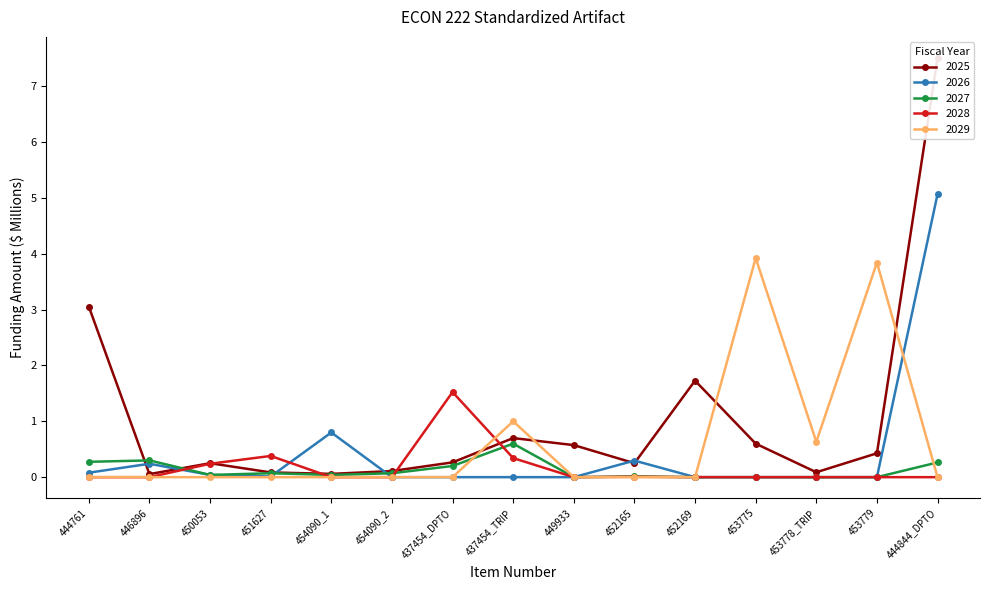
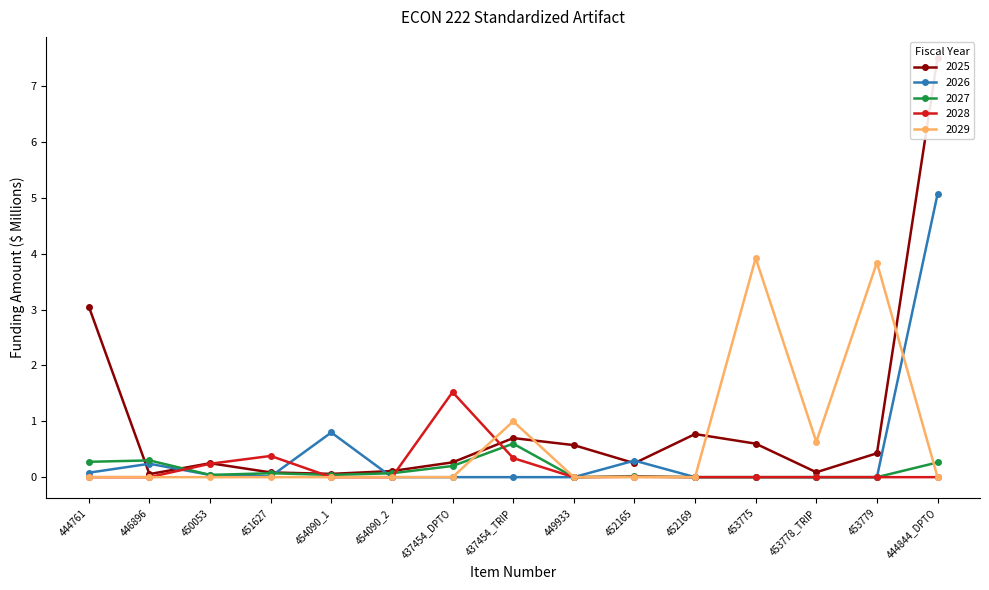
  {
    "2025": {
      "444761": 3.1,
      "446896": 0.1,
      "437454_DPTO": 0.3,
      "437454_TRIP": 0.7,
      "449933": 0.6,
      "452165": 0.3,
-     "452169": 1.7,
+     "452169": 0.8,
      "453775": 0.6,
      "453778_TRIP": 0.1,
      "453779": 0.4
    },
    "2026": {
      "444761": 0.1,
      "446896": 0.2,
      "454090_1": 0.8,
      "437454_TRIP": 0.0,
      "452165": 0.3,
      "444844_DPTO": 5.1
    },
    "2027": {
      "444761": 0.3,
      "446896": 0.3,
      "437454_DPTO": 0.2,
      "437454_TRIP": 0.6,
      "444844_DPTO": 0.3
    },
    "2028": {
      "451627": 0.4,
      "437454_DPTO": 1.5,
      "437454_TRIP": 0.3
    },
    "2029": {
      "437454_TRIP": 1.0,
      "453775": 3.9,
      "453778_TRIP": 0.6,
      "453779": 3.8
    }
  }
